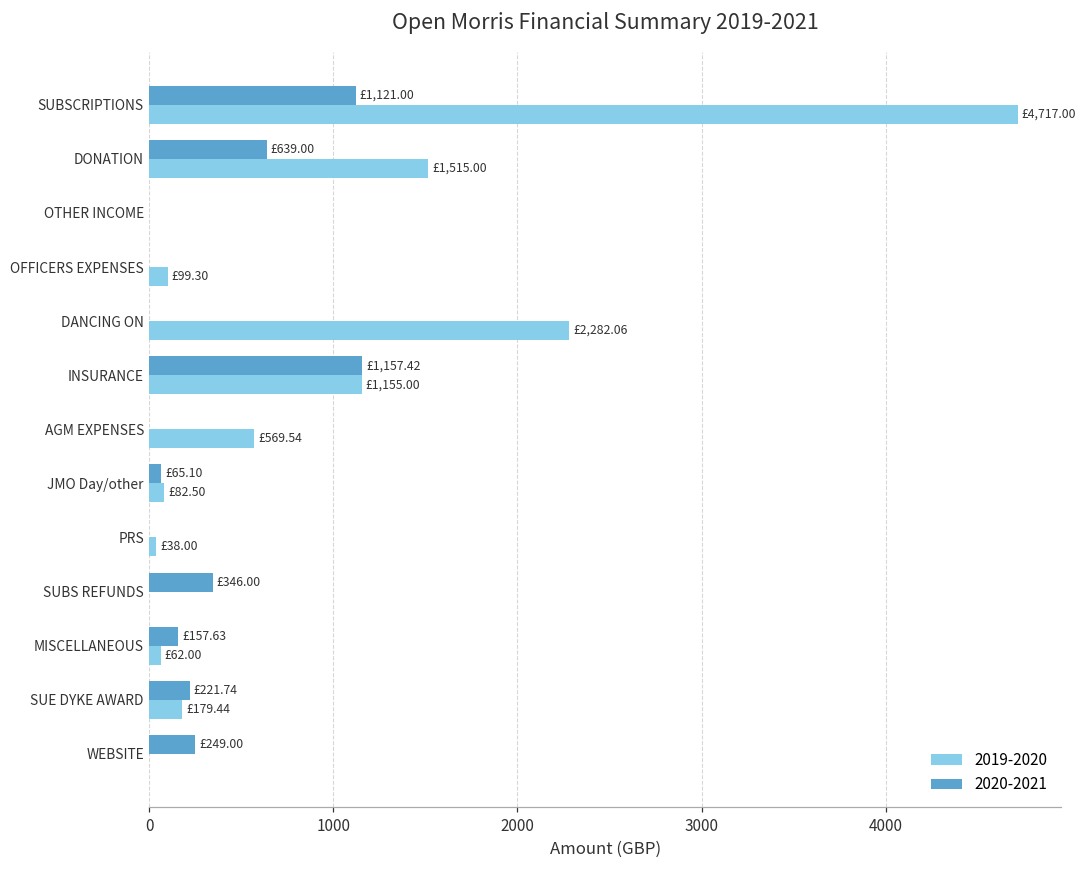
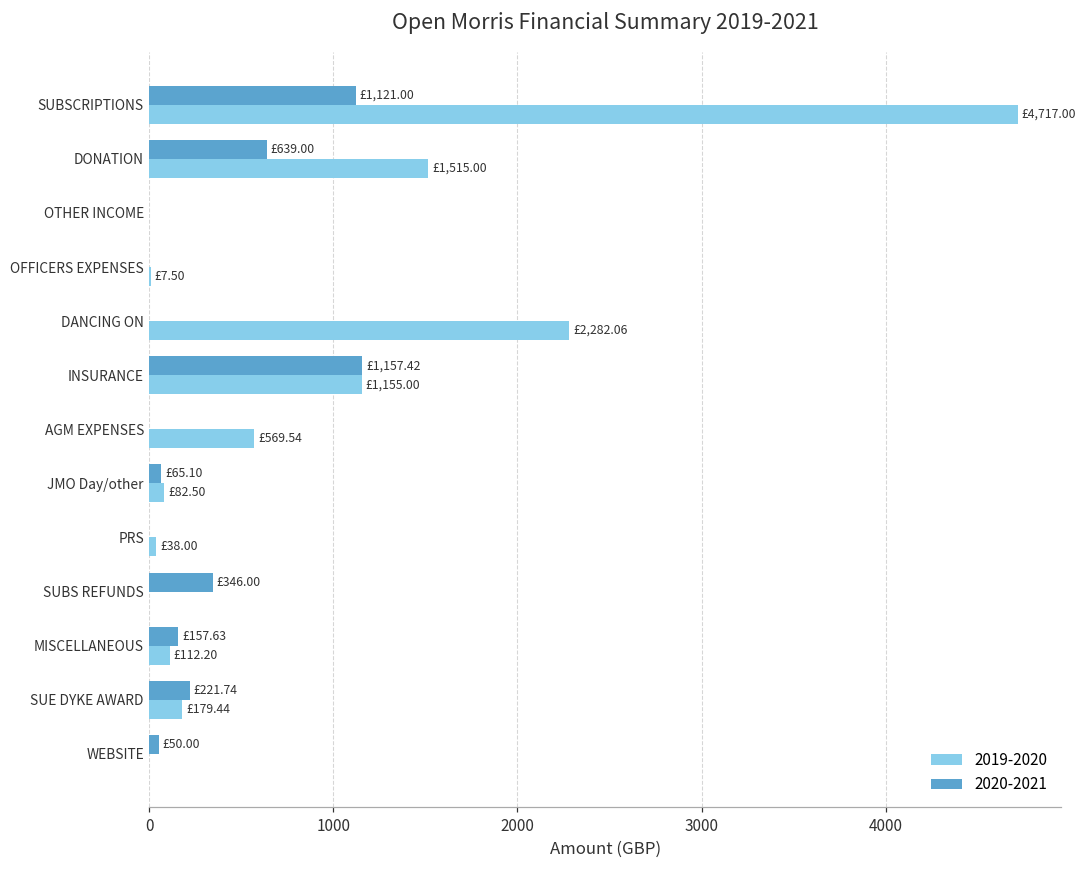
  {
    "2019-2020": {
      "SUBSCRIPTIONS": "£4,717.00",
      "DONATION": "£1,515.00",
-     "OFFICERS EXPENSES": "£99.30",
+     "OFFICERS EXPENSES": "£7.50",
      "DANCING ON": "£2,282.06",
      "INSURANCE": "£1,155.00",
      "AGM EXPENSES": "£569.54",
      "JMO Day/other": "£82.50",
      "PRS": "£38.00",
-     "MISCELLANEOUS": "£62.00",
+     "MISCELLANEOUS": "£112.20",
      "SUE DYKE AWARD": "£179.44"
    },
    "2020-2021": {
      "SUBSCRIPTIONS": "£1,121.00",
      "DONATION": "£639.00",
      "INSURANCE": "£1,157.42",
      "JMO Day/other": "£65.10",
      "SUBS REFUNDS": "£346.00",
      "MISCELLANEOUS": "£157.63",
      "SUE DYKE AWARD": "£221.74",
-     "WEBSITE": "£249.00"
+     "WEBSITE": "£50.00"
    }
  }
